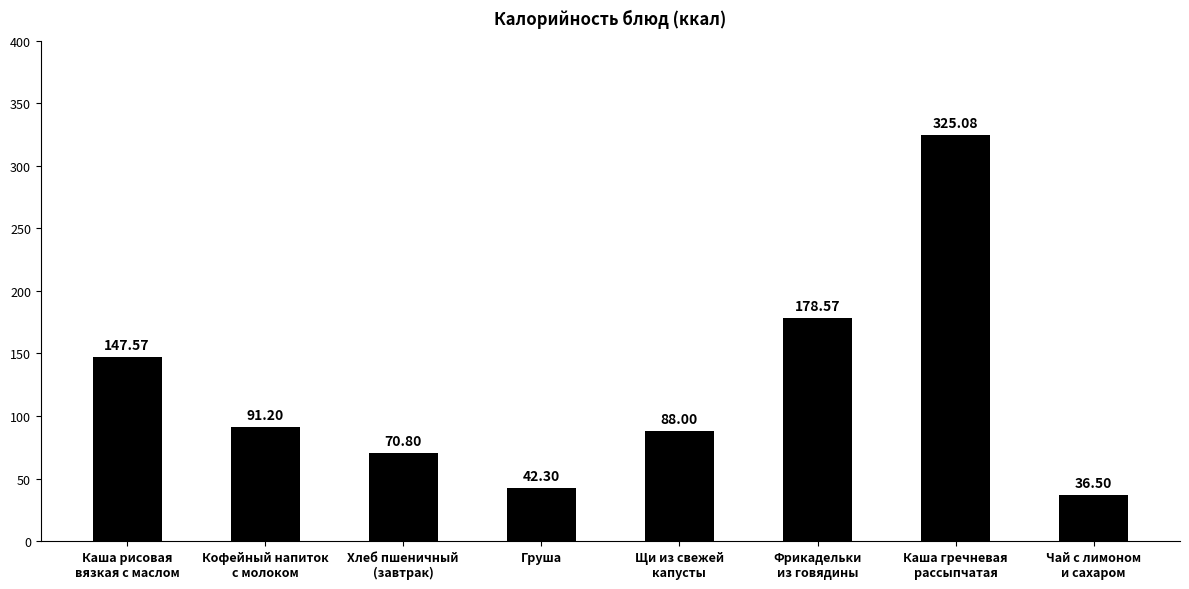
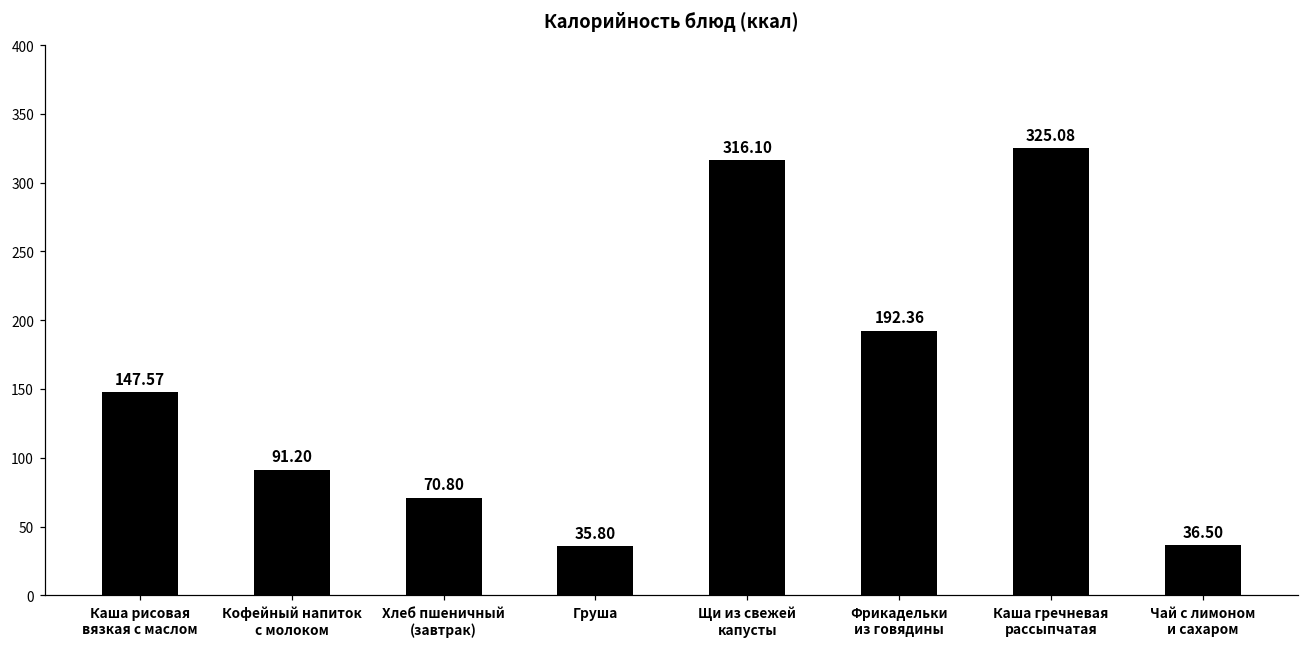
  {
    "Каша рисовая вязкая с маслом": 147.57,
    "Кофейный напиток с молоком": 91.20,
    "Хлеб пшеничный (завтрак)": 70.80,
-   "Груша": 42.30,
-   "Щи из свежей капусты": 88.00,
-   "Фрикадельки из говядины": 178.57,
+   "Груша": 35.80,
+   "Щи из свежей капусты": 316.10,
+   "Фрикадельки из говядины": 192.36,
    "Каша гречневая рассыпчатая": 325.08,
    "Чай с лимоном и сахаром": 36.50
  }
